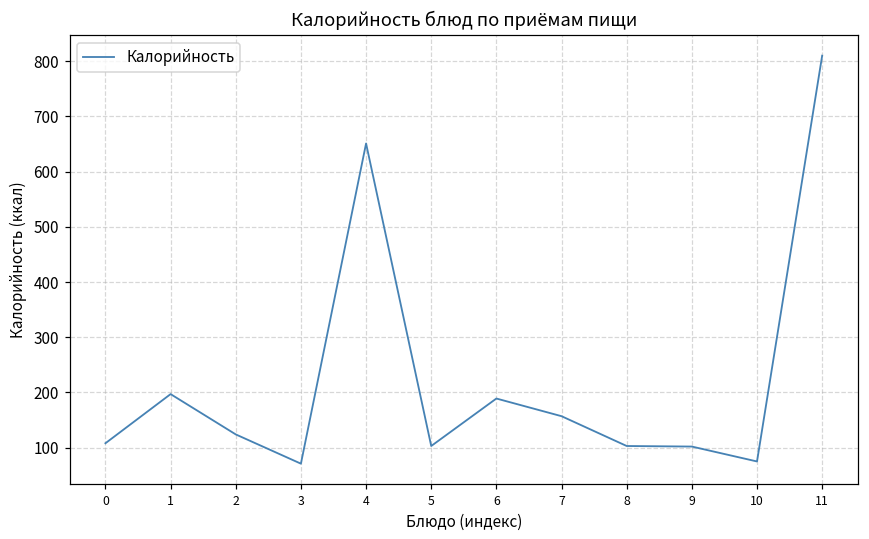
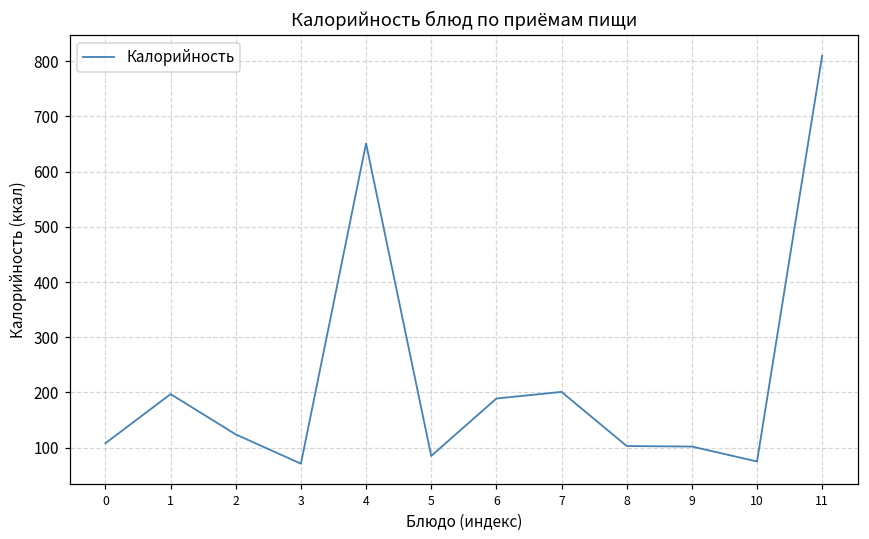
  {
    "0": 110,
    "1": 200,
    "2": 120,
    "3": 70,
    "4": 650,
-   "5": 100,
+   "5": 90,
    "6": 190,
-   "7": 160,
+   "7": 200,
    "8": 100,
    "9": 100,
    "10": 80,
    "11": 810
  }
